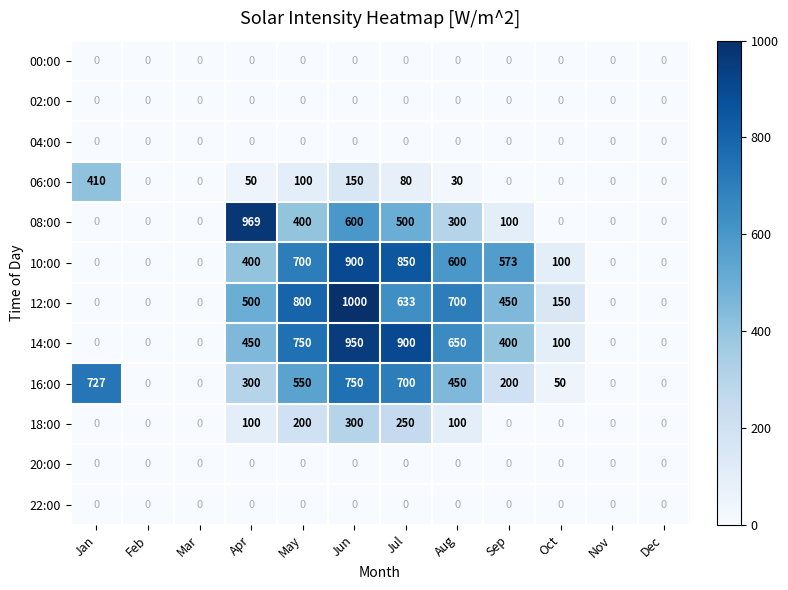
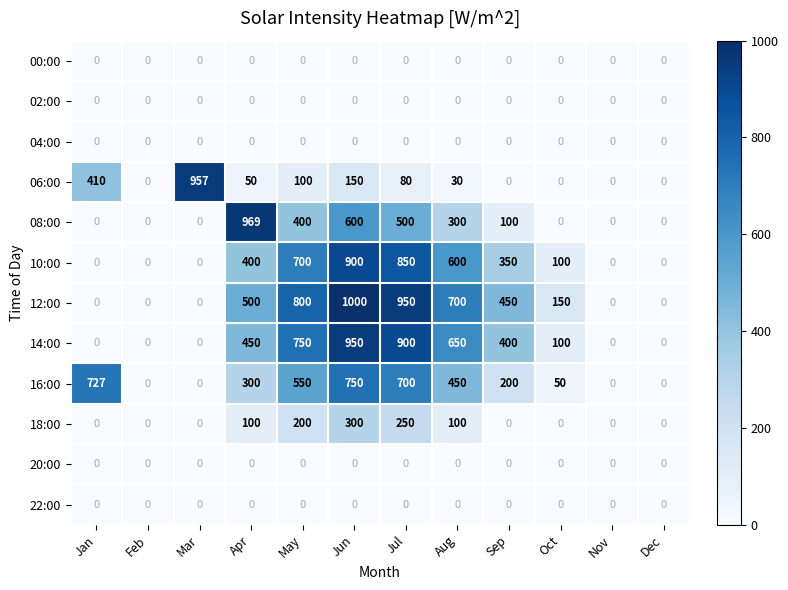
  {
    "00:00": {
      "Jan": 0,
      "Feb": 0,
      "Mar": 0,
      "Apr": 0,
      "May": 0,
      "Jun": 0,
      "Jul": 0,
      "Aug": 0,
      "Sep": 0,
      "Oct": 0,
      "Nov": 0,
      "Dec": 0
    },
    "02:00": {
      "Jan": 0,
      "Feb": 0,
      "Mar": 0,
      "Apr": 0,
      "May": 0,
      "Jun": 0,
      "Jul": 0,
      "Aug": 0,
      "Sep": 0,
      "Oct": 0,
      "Nov": 0,
      "Dec": 0
    },
    "04:00": {
      "Jan": 0,
      "Feb": 0,
      "Mar": 0,
      "Apr": 0,
      "May": 0,
      "Jun": 0,
      "Jul": 0,
      "Aug": 0,
      "Sep": 0,
      "Oct": 0,
      "Nov": 0,
      "Dec": 0
    },
    "06:00": {
      "Jan": 410,
      "Feb": 0,
-     "Mar": 0,
+     "Mar": 957,
      "Apr": 50,
      "May": 100,
      "Jun": 150,
      "Jul": 80,
      "Aug": 30,
      "Sep": 0,
      "Oct": 0,
      "Nov": 0,
      "Dec": 0
    },
    "08:00": {
      "Jan": 0,
      "Feb": 0,
      "Mar": 0,
      "Apr": 969,
      "May": 400,
      "Jun": 600,
      "Jul": 500,
      "Aug": 300,
      "Sep": 100,
      "Oct": 0,
      "Nov": 0,
      "Dec": 0
    },
    "10:00": {
      "Jan": 0,
      "Feb": 0,
      "Mar": 0,
      "Apr": 400,
      "May": 700,
      "Jun": 900,
      "Jul": 850,
      "Aug": 600,
-     "Sep": 573,
+     "Sep": 350,
      "Oct": 100,
      "Nov": 0,
      "Dec": 0
    },
    "12:00": {
      "Jan": 0,
      "Feb": 0,
      "Mar": 0,
      "Apr": 500,
      "May": 800,
      "Jun": 1000,
-     "Jul": 633,
+     "Jul": 950,
      "Aug": 700,
      "Sep": 450,
      "Oct": 150,
      "Nov": 0,
      "Dec": 0
    },
    "14:00": {
      "Jan": 0,
      "Feb": 0,
      "Mar": 0,
      "Apr": 450,
      "May": 750,
      "Jun": 950,
      "Jul": 900,
      "Aug": 650,
      "Sep": 400,
      "Oct": 100,
      "Nov": 0,
      "Dec": 0
    },
    "16:00": {
      "Jan": 727,
      "Feb": 0,
      "Mar": 0,
      "Apr": 300,
      "May": 550,
      "Jun": 750,
      "Jul": 700,
      "Aug": 450,
      "Sep": 200,
      "Oct": 50,
      "Nov": 0,
      "Dec": 0
    },
    "18:00": {
      "Jan": 0,
      "Feb": 0,
      "Mar": 0,
      "Apr": 100,
      "May": 200,
      "Jun": 300,
      "Jul": 250,
      "Aug": 100,
      "Sep": 0,
      "Oct": 0,
      "Nov": 0,
      "Dec": 0
    },
    "20:00": {
      "Jan": 0,
      "Feb": 0,
      "Mar": 0,
      "Apr": 0,
      "May": 0,
      "Jun": 0,
      "Jul": 0,
      "Aug": 0,
      "Sep": 0,
      "Oct": 0,
      "Nov": 0,
      "Dec": 0
    },
    "22:00": {
      "Jan": 0,
      "Feb": 0,
      "Mar": 0,
      "Apr": 0,
      "May": 0,
      "Jun": 0,
      "Jul": 0,
      "Aug": 0,
      "Sep": 0,
      "Oct": 0,
      "Nov": 0,
      "Dec": 0
    }
  }
